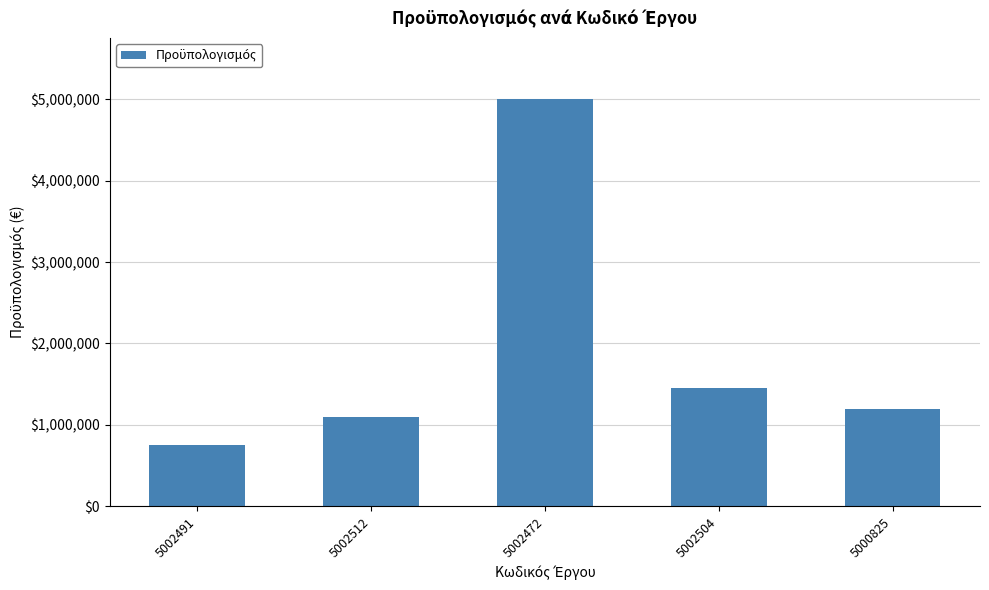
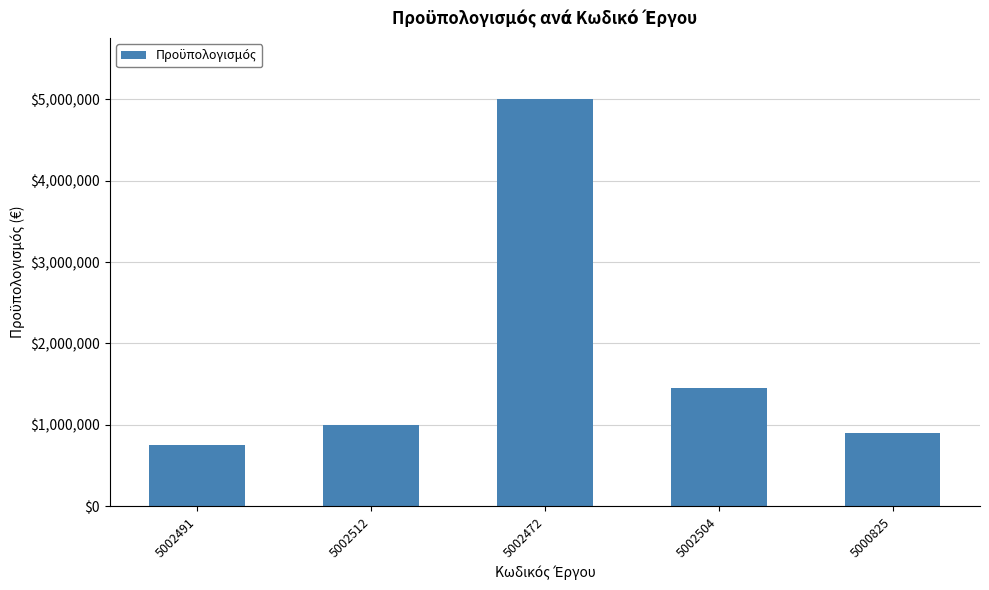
  {
    "5002491": "$700,000",
-   "5002512": "$1,100,000",
+   "5002512": "$1,000,000",
    "5002472": "$5,000,000",
    "5002504": "$1,400,000",
-   "5000825": "$1,200,000"
+   "5000825": "$900,000"
  }
